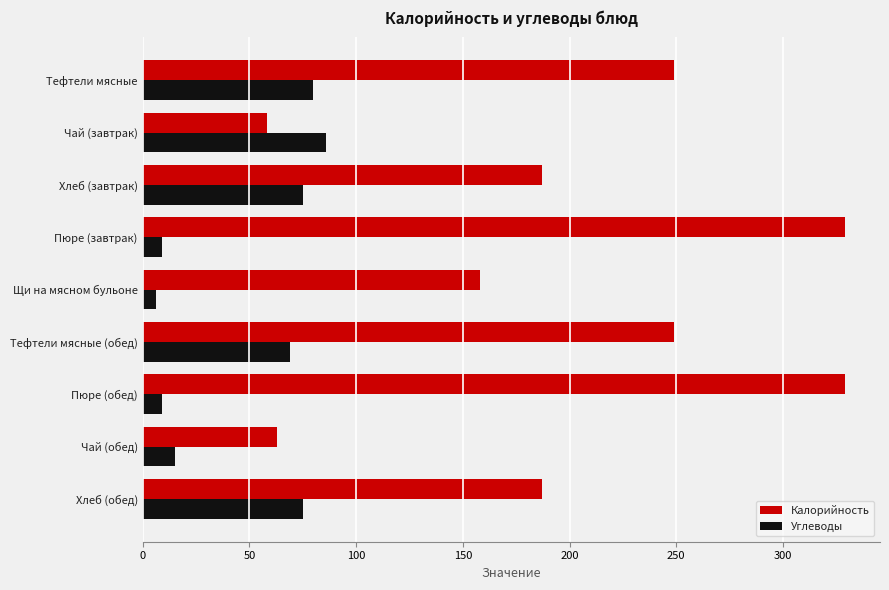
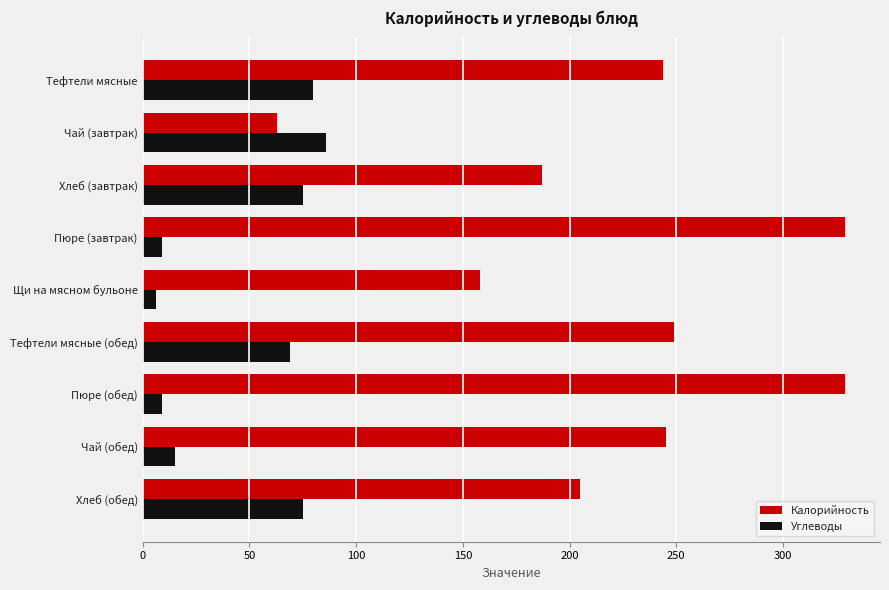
  {
    "Калорийность": {
-     "Тефтели мясные": 249,
-     "Чай (завтрак)": 58,
+     "Тефтели мясные": 244,
+     "Чай (завтрак)": 63,
      "Хлеб (завтрак)": 187,
      "Пюре (завтрак)": 329,
      "Щи на мясном бульоне": 158,
      "Тефтели мясные (обед)": 249,
      "Пюре (обед)": 329,
-     "Чай (обед)": 63,
-     "Хлеб (обед)": 187
+     "Чай (обед)": 245,
+     "Хлеб (обед)": 205
    },
    "Углеводы": {
      "Тефтели мясные": 80,
      "Чай (завтрак)": 86,
      "Хлеб (завтрак)": 75,
      "Пюре (завтрак)": 9,
      "Щи на мясном бульоне": 6,
      "Тефтели мясные (обед)": 69,
      "Пюре (обед)": 9,
      "Чай (обед)": 15,
      "Хлеб (обед)": 75
    }
  }
